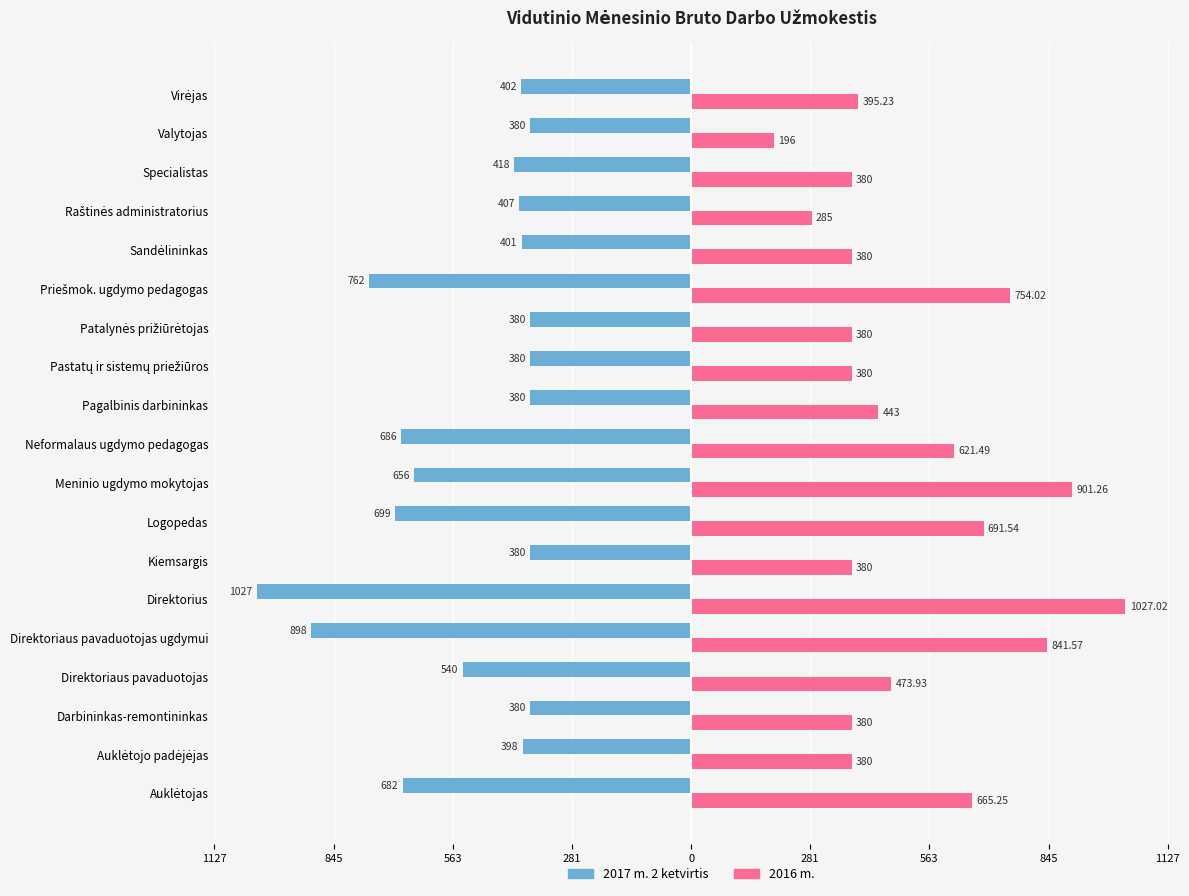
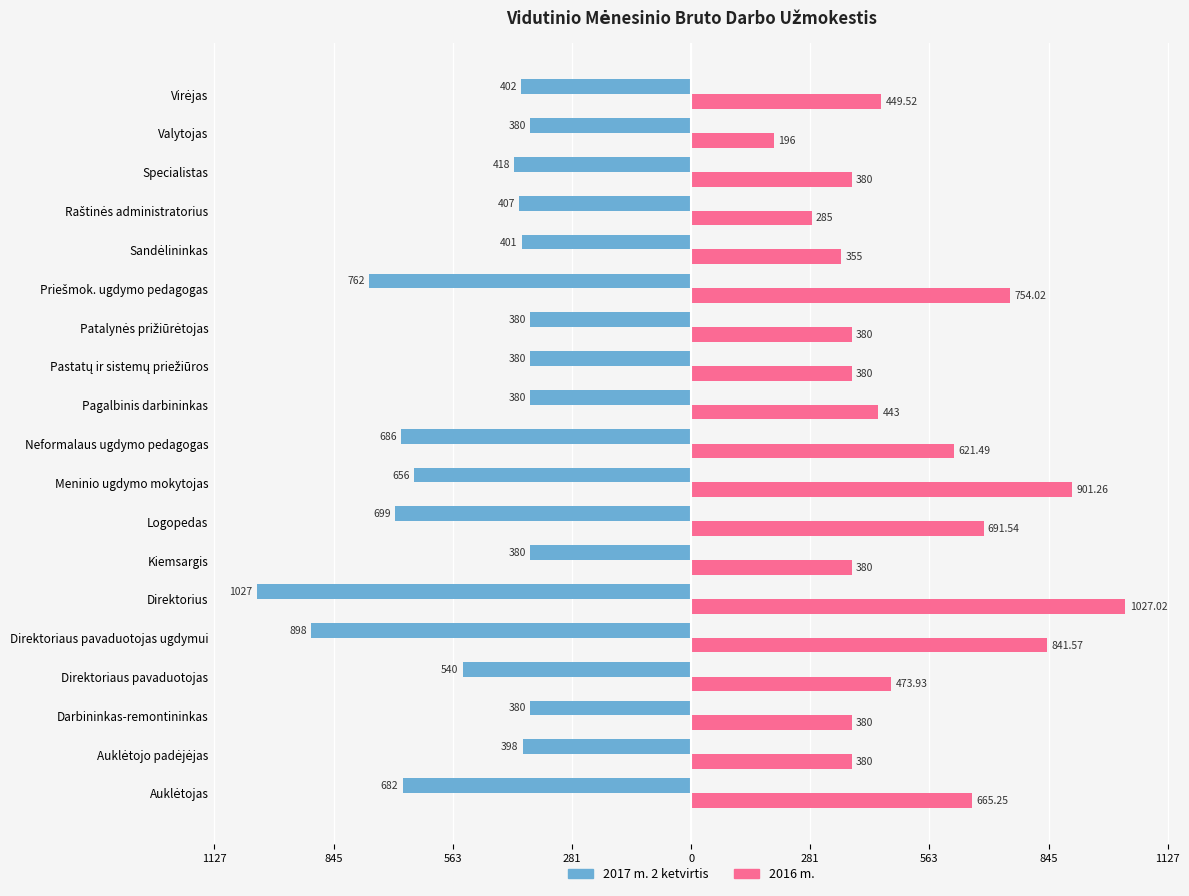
  {
    "2016 m.": {
-     "Virėjas": 395.23,
+     "Virėjas": 449.52,
      "Valytojas": 196,
      "Specialistas": 380,
      "Raštinės administratorius": 285,
-     "Sandėlininkas": 380,
+     "Sandėlininkas": 355,
      "Priešmok. ugdymo pedagogas": 754.02,
      "Patalynės prižiūrėtojas": 380,
      "Pastatų ir sistemų priežiūros": 380,
      "Pagalbinis darbininkas": 443,
      "Neformalaus ugdymo pedagogas": 621.49,
      "Meninio ugdymo mokytojas": 901.26,
      "Logopedas": 691.54,
      "Kiemsargis": 380,
      "Direktorius": 1027.02,
      "Direktoriaus pavaduotojas ugdymui": 841.57,
      "Direktoriaus pavaduotojas": 473.93,
      "Darbininkas-remontininkas": 380,
      "Auklėtojo padėjėjas": 380,
      "Auklėtojas": 665.25
    }
  }
